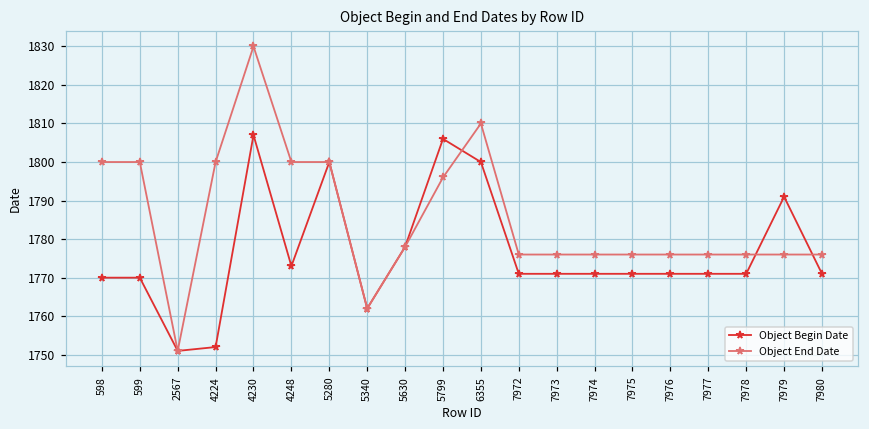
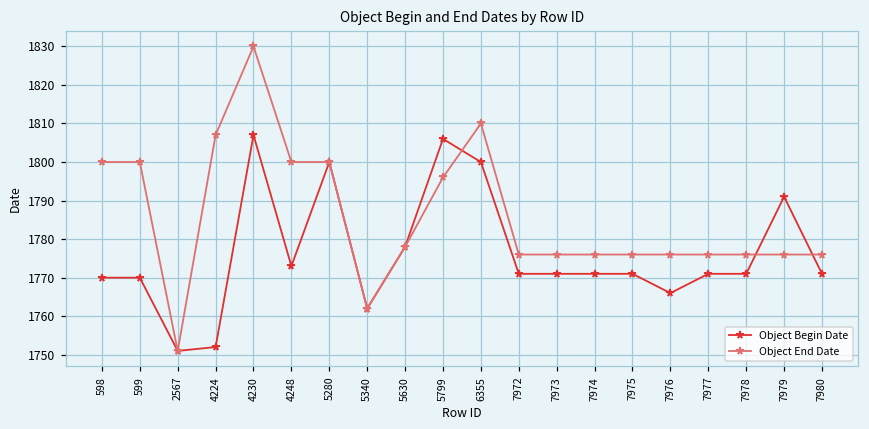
  {
    "Object Begin Date": {
      "598": 1770,
      "599": 1770,
      "4224": 1752,
      "4230": 1807,
      "4248": 1773,
      "5799": 1806,
      "6355": 1800,
      "7972": 1771,
      "7973": 1771,
      "7974": 1771,
      "7975": 1771,
-     "7976": 1771,
+     "7976": 1766,
      "7977": 1771,
      "7978": 1771,
      "7979": 1791,
      "7980": 1771
    },
    "Object End Date": {
      "598": 1800,
      "599": 1800,
-     "4224": 1800,
+     "4224": 1807,
      "4230": 1830,
      "4248": 1800,
      "5799": 1796,
      "6355": 1810,
      "7972": 1776,
      "7973": 1776,
      "7974": 1776,
      "7975": 1776,
      "7976": 1776,
      "7977": 1776,
      "7978": 1776,
      "7979": 1776,
      "7980": 1776
    }
  }
